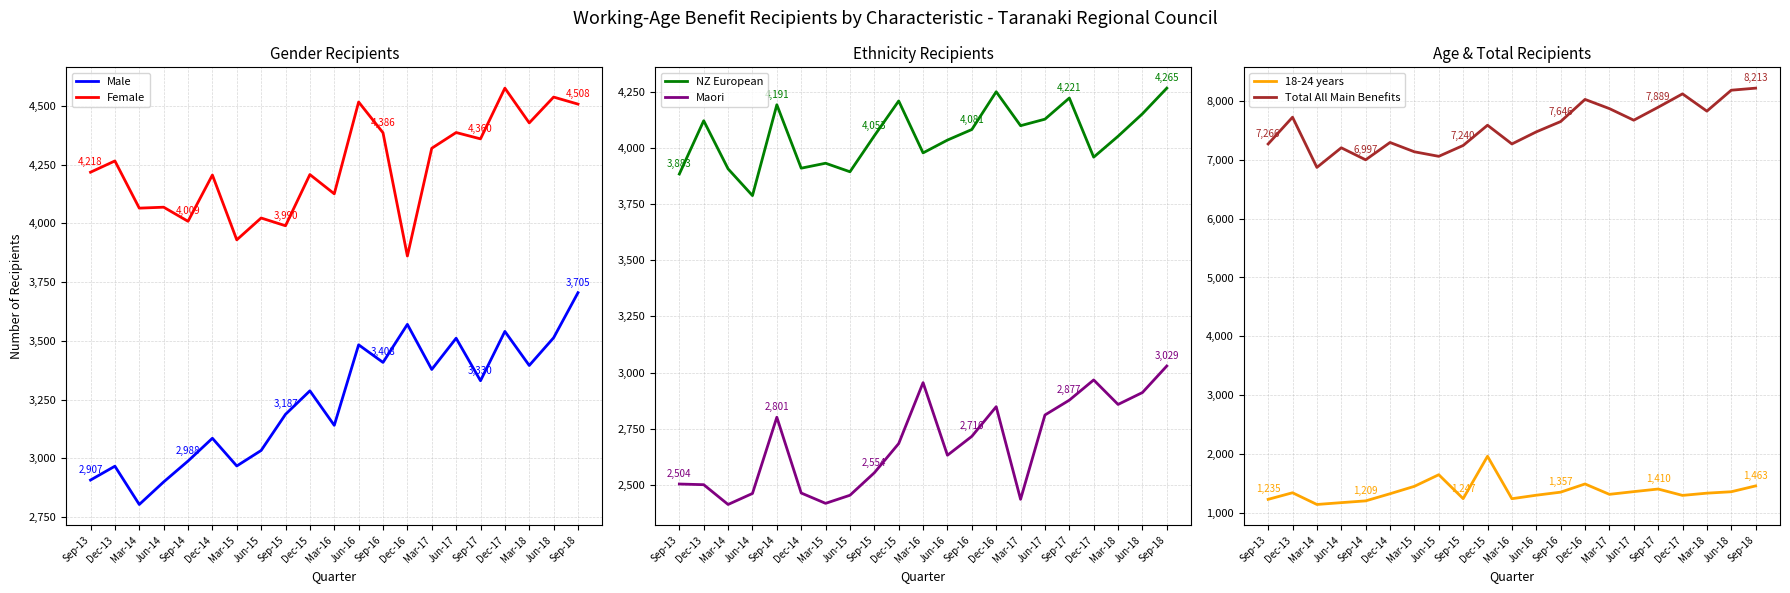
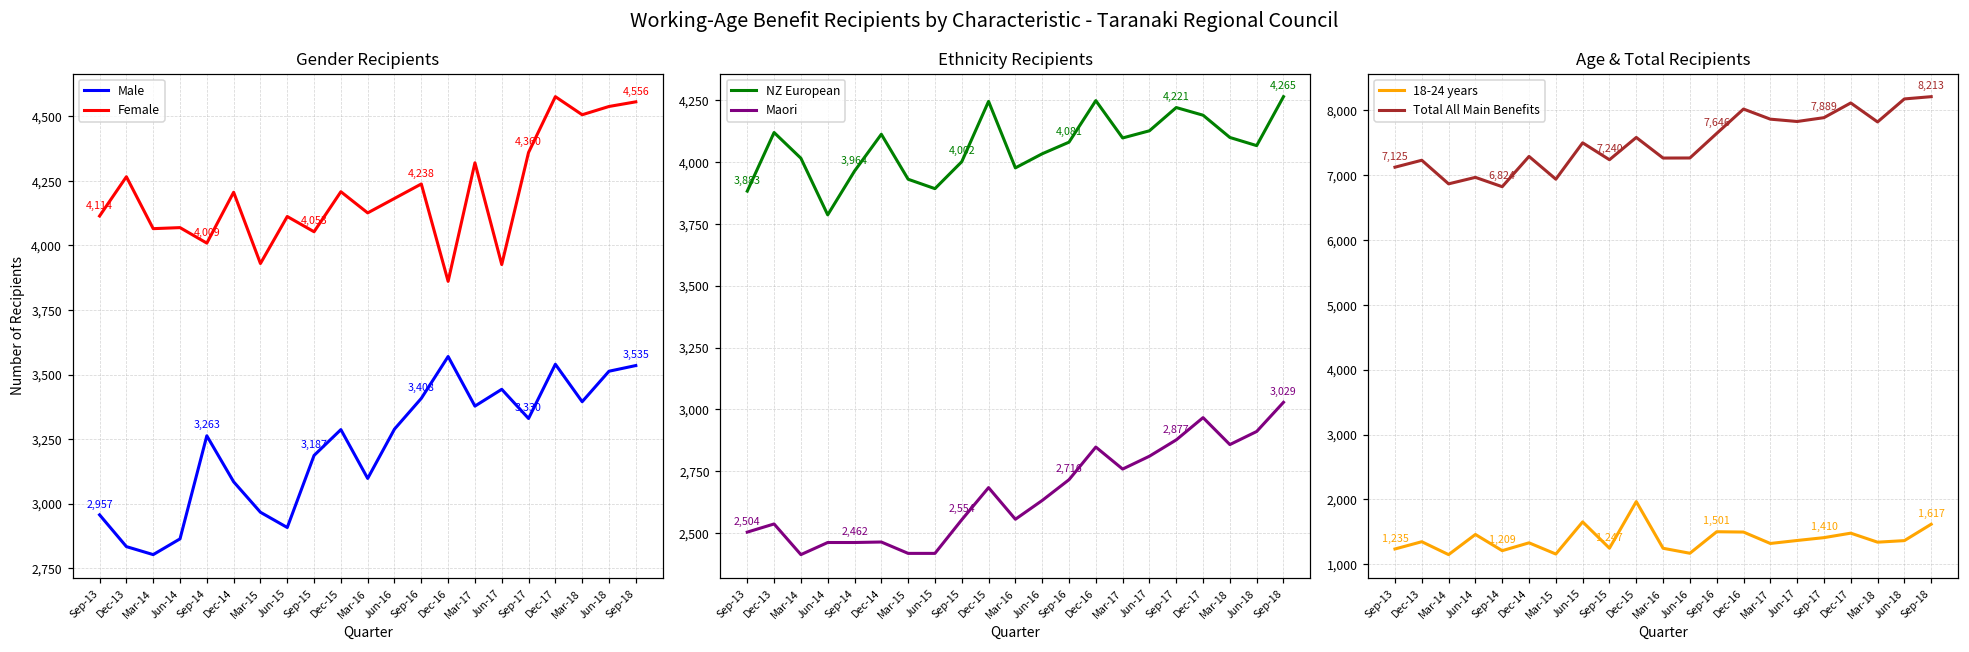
  {
    "Gender Recipients": {
      "Male": {
-       "Sep-13": "2,907",
-       "Dec-13": "2,970",
-       "Jun-14": "2,900",
-       "Sep-14": "2,988",
-       "Jun-15": "3,030",
+       "Sep-13": "2,957",
+       "Dec-13": "2,830",
+       "Jun-14": "2,860",
+       "Sep-14": "3,263",
+       "Jun-15": "2,910",
        "Sep-15": "3,187",
-       "Mar-16": "3,140",
-       "Jun-16": "3,480",
+       "Mar-16": "3,100",
+       "Jun-16": "3,290",
        "Sep-16": "3,408",
-       "Jun-17": "3,510",
+       "Jun-17": "3,440",
        "Sep-17": "3,330",
-       "Sep-18": "3,705"
+       "Sep-18": "3,535"
      },
      "Female": {
-       "Sep-13": "4,218",
+       "Sep-13": "4,114",
        "Sep-14": "4,009",
-       "Jun-15": "4,020",
-       "Sep-15": "3,990",
-       "Jun-16": "4,520",
-       "Sep-16": "4,386",
-       "Jun-17": "4,390",
+       "Jun-15": "4,110",
+       "Sep-15": "4,053",
+       "Jun-16": "4,180",
+       "Sep-16": "4,238",
+       "Jun-17": "3,930",
        "Sep-17": "4,360",
-       "Mar-18": "4,430",
-       "Sep-18": "4,508"
+       "Mar-18": "4,510",
+       "Sep-18": "4,556"
      }
    },
    "Ethnicity Recipients": {
      "NZ European": {
        "Sep-13": "3,883",
-       "Mar-14": "3,910",
-       "Sep-14": "4,190",
-       "Dec-14": "3,910",
-       "Sep-15": "4,053",
-       "Dec-15": "4,210",
+       "Mar-14": "4,020",
+       "Sep-14": "3,960",
+       "Dec-14": "4,110",
+       "Sep-15": "4,002",
+       "Dec-15": "4,250",
        "Sep-16": "4,081",
        "Sep-17": "4,221",
-       "Dec-17": "3,960",
-       "Mar-18": "4,050",
-       "Jun-18": "4,150",
+       "Dec-17": "4,190",
+       "Mar-18": "4,100",
+       "Jun-18": "4,070",
        "Sep-18": "4,265"
      },
      "Maori": {
        "Sep-13": "2,504",
-       "Dec-13": "2,500",
-       "Sep-14": "2,801",
-       "Jun-15": "2,450",
+       "Dec-13": "2,540",
+       "Sep-14": "2,462",
+       "Jun-15": "2,420",
        "Sep-15": "2,554",
-       "Mar-16": "2,960",
+       "Mar-16": "2,560",
        "Sep-16": "2,716",
-       "Mar-17": "2,440",
+       "Mar-17": "2,760",
        "Sep-17": "2,877",
        "Sep-18": "3,029"
      }
    },
    "Age & Total Recipients": {
      "18-24 years": {
        "Sep-13": "1,235",
-       "Jun-14": "1,200",
+       "Jun-14": "1,500",
        "Sep-14": "1,209",
-       "Mar-15": "1,500",
+       "Mar-15": "1,200",
        "Sep-15": "1,247",
-       "Jun-16": "1,300",
-       "Sep-16": "1,357",
+       "Jun-16": "1,200",
+       "Sep-16": "1,501",
        "Sep-17": "1,410",
-       "Dec-17": "1,300",
-       "Sep-18": "1,463"
+       "Dec-17": "1,500",
+       "Sep-18": "1,617"
      },
      "Total All Main Benefits": {
-       "Sep-13": "7,266",
-       "Dec-13": "7,700",
-       "Jun-14": "7,200",
-       "Sep-14": "6,997",
-       "Mar-15": "7,100",
-       "Jun-15": "7,100",
+       "Sep-13": "7,125",
+       "Dec-13": "7,200",
+       "Jun-14": "7,000",
+       "Sep-14": "6,824",
+       "Mar-15": "6,900",
+       "Jun-15": "7,500",
        "Sep-15": "7,240",
-       "Jun-16": "7,500",
+       "Jun-16": "7,300",
        "Sep-16": "7,646",
-       "Jun-17": "7,700",
+       "Jun-17": "7,800",
        "Sep-17": "7,889",
        "Sep-18": "8,213"
      }
    }
  }
